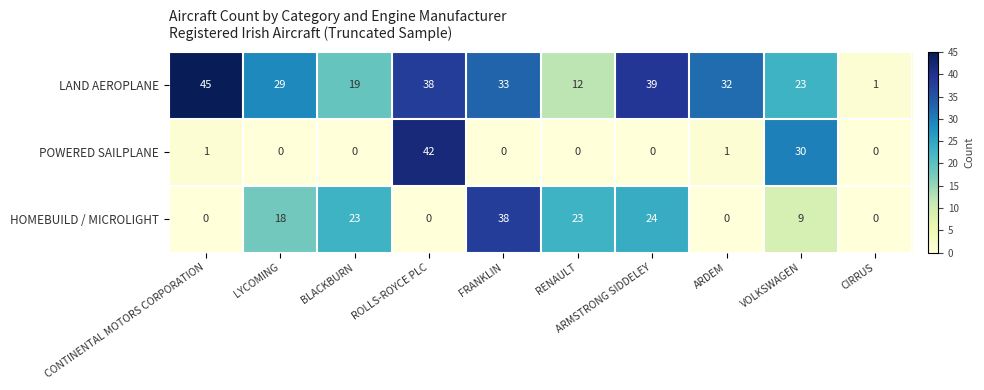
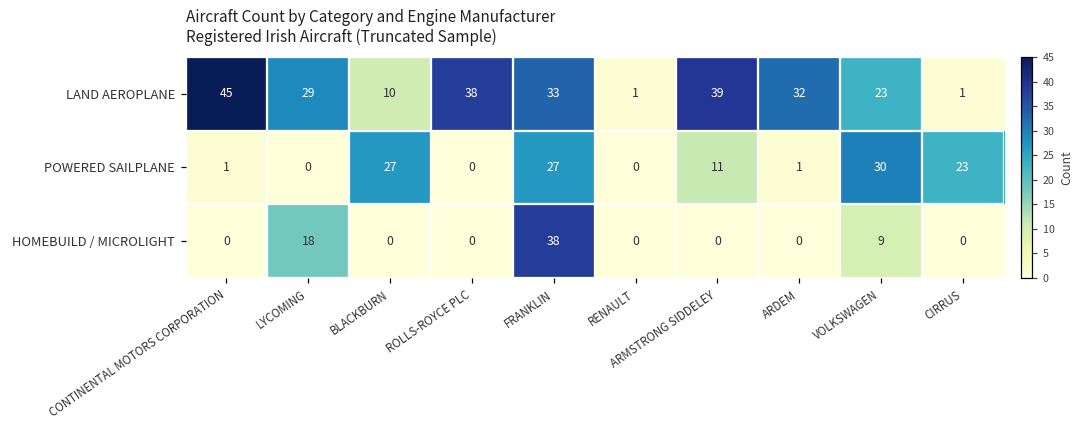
  {
    "LAND AEROPLANE": {
      "CONTINENTAL MOTORS CORPORATION": 45,
      "LYCOMING": 29,
-     "BLACKBURN": 19,
+     "BLACKBURN": 10,
      "ROLLS-ROYCE PLC": 38,
      "FRANKLIN": 33,
-     "RENAULT": 12,
+     "RENAULT": 1,
      "ARMSTRONG SIDDELEY": 39,
      "ARDEM": 32,
      "VOLKSWAGEN": 23,
      "CIRRUS": 1
    },
    "POWERED SAILPLANE": {
      "CONTINENTAL MOTORS CORPORATION": 1,
      "LYCOMING": 0,
-     "BLACKBURN": 0,
-     "ROLLS-ROYCE PLC": 42,
-     "FRANKLIN": 0,
+     "BLACKBURN": 27,
+     "ROLLS-ROYCE PLC": 0,
+     "FRANKLIN": 27,
      "RENAULT": 0,
-     "ARMSTRONG SIDDELEY": 0,
+     "ARMSTRONG SIDDELEY": 11,
      "ARDEM": 1,
      "VOLKSWAGEN": 30,
-     "CIRRUS": 0
+     "CIRRUS": 23
    },
    "HOMEBUILD / MICROLIGHT": {
      "CONTINENTAL MOTORS CORPORATION": 0,
      "LYCOMING": 18,
-     "BLACKBURN": 23,
+     "BLACKBURN": 0,
      "ROLLS-ROYCE PLC": 0,
      "FRANKLIN": 38,
-     "RENAULT": 23,
-     "ARMSTRONG SIDDELEY": 24,
+     "RENAULT": 0,
+     "ARMSTRONG SIDDELEY": 0,
      "ARDEM": 0,
      "VOLKSWAGEN": 9,
      "CIRRUS": 0
    }
  }
